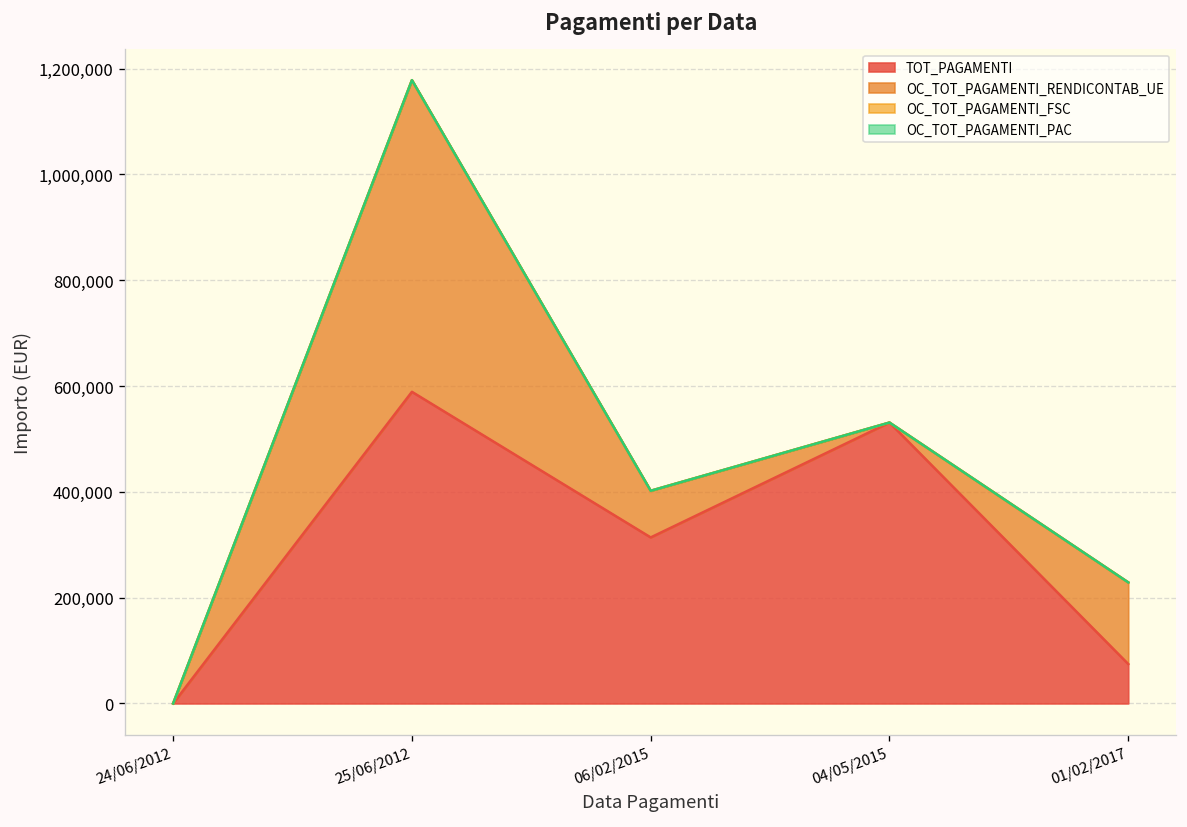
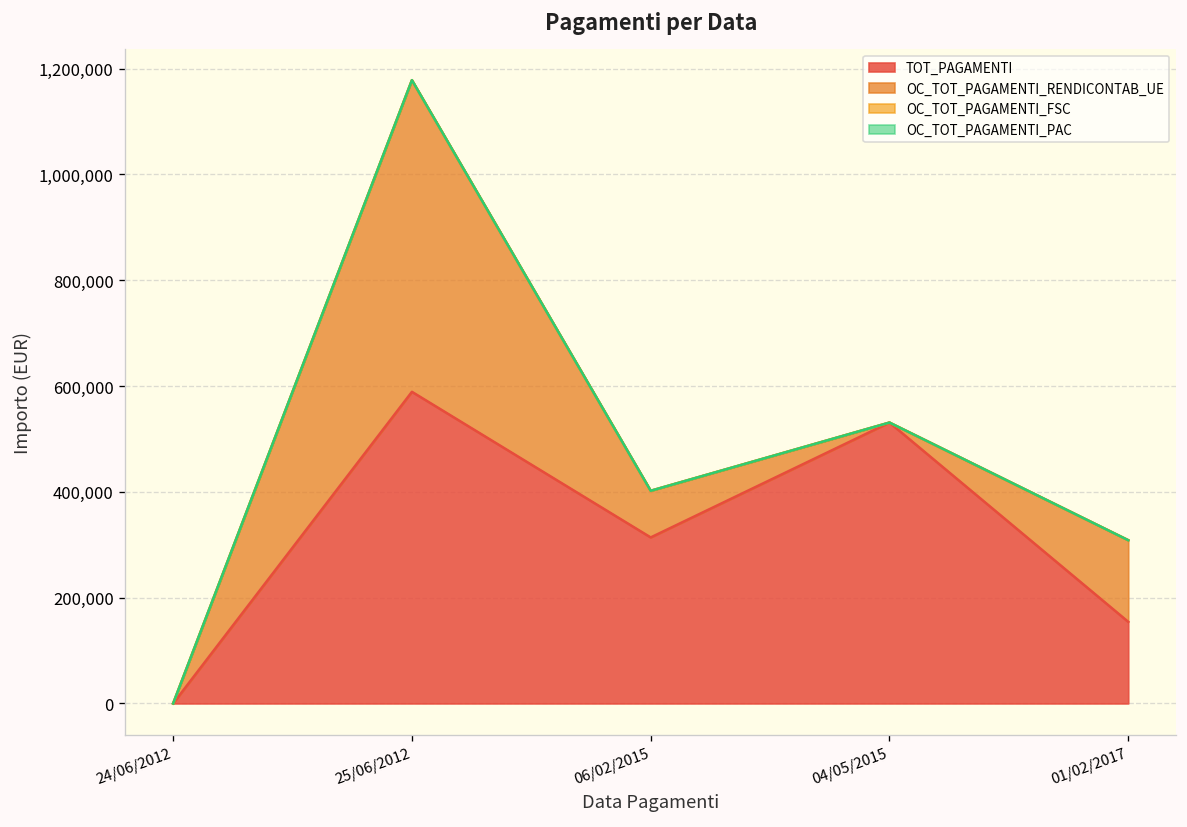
  {
    "TOT_PAGAMENTI": {
      "25/06/2012": "590,000",
      "06/02/2015": "310,000",
-     "01/02/2017": "70,000"
+     "01/02/2017": "150,000"
    }
  }
